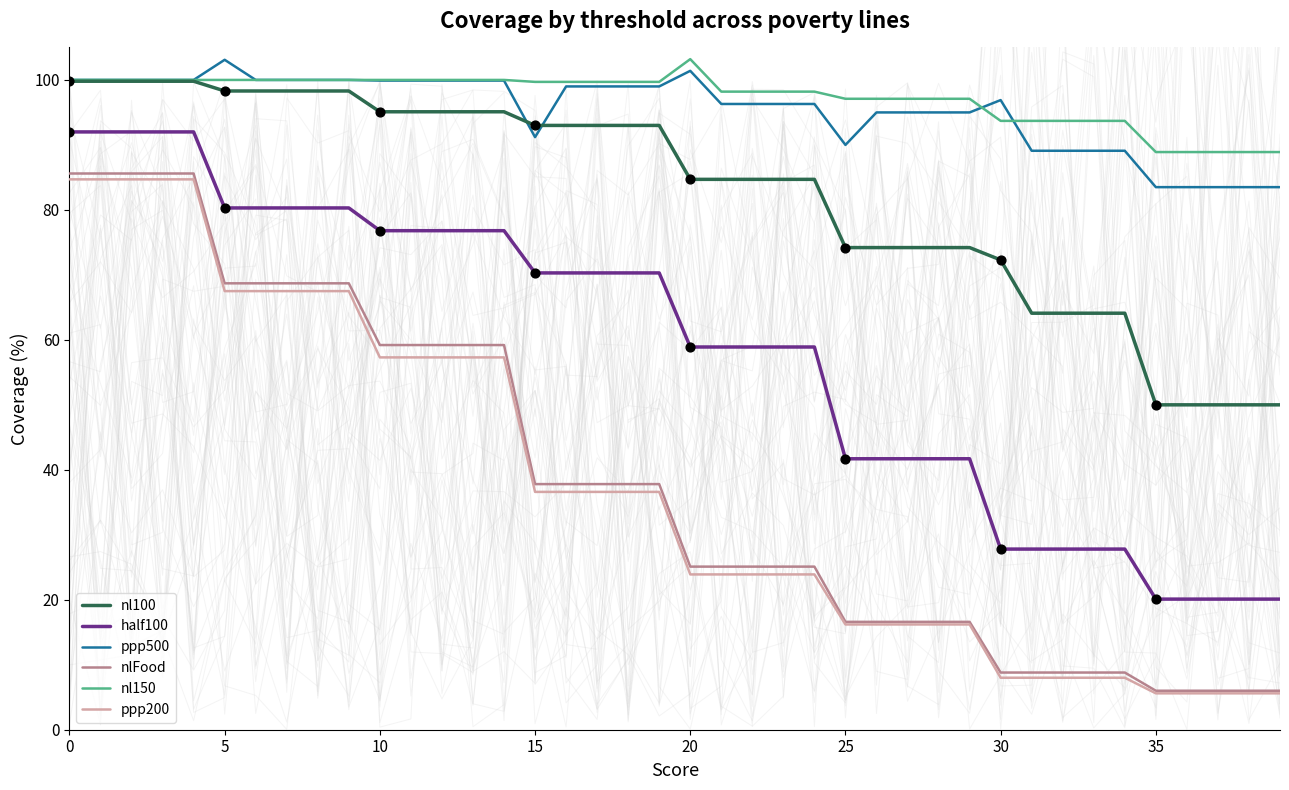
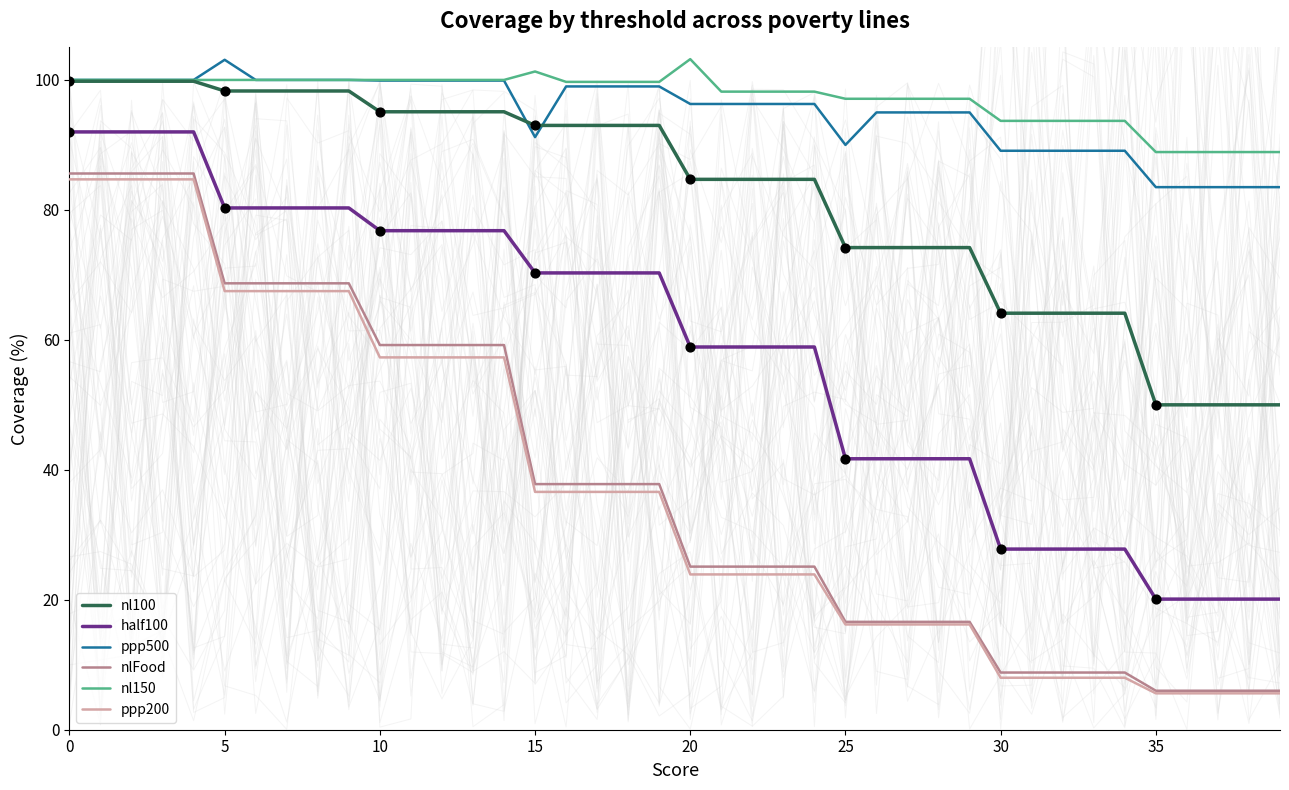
  {
    "nl100": {
-     "30": 72
+     "30": 64
    },
    "ppp500": {
      "5": 103,
      "15": 91,
-     "20": 101,
+     "20": 96,
      "25": 90,
-     "30": 97,
+     "30": 89,
      "35": 84
    },
    "nl150": {
-     "15": 100,
+     "15": 101,
      "20": 103,
      "25": 97,
      "30": 94,
      "35": 89
    }
  }
